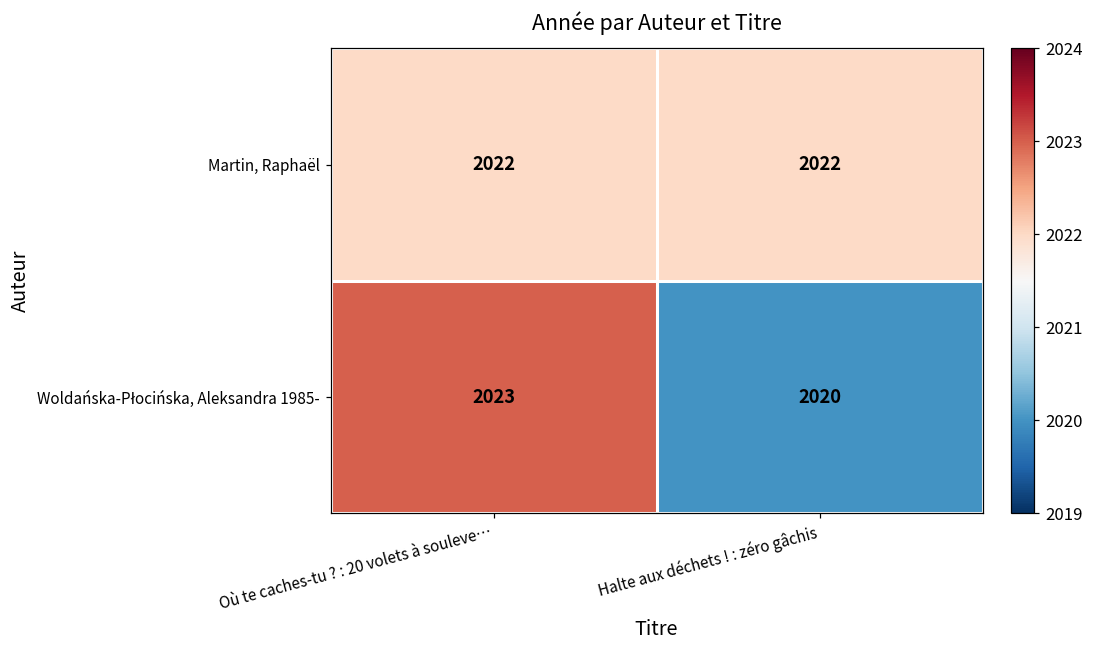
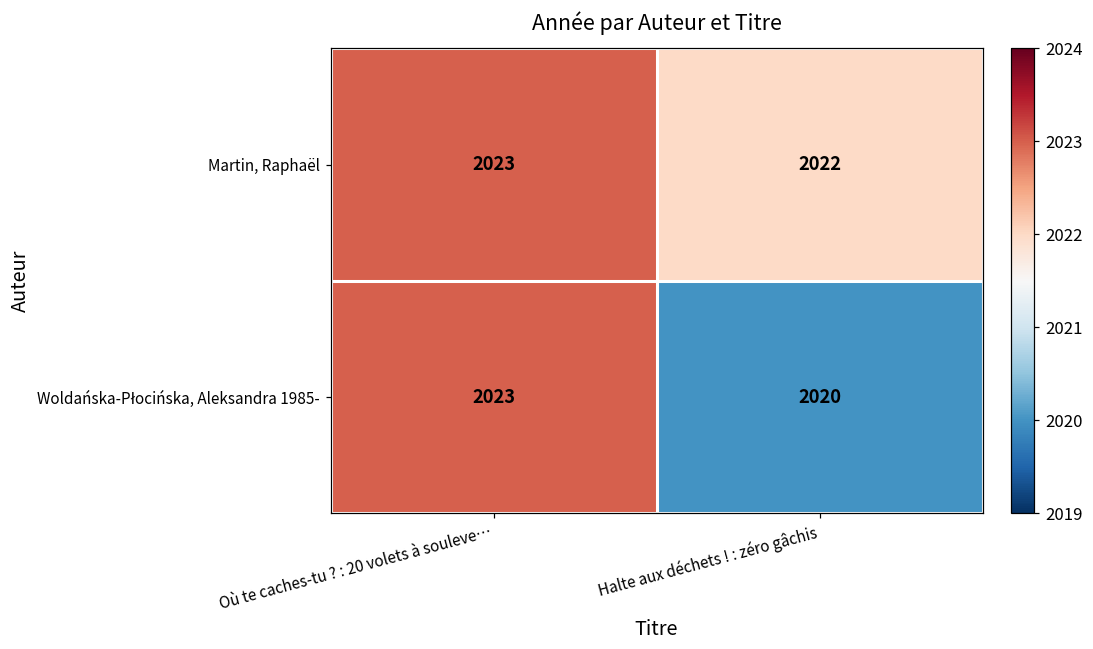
  {
    "Martin, Raphaël": {
-     "Où te caches-tu ? : 20 volets à souleve…": 2022,
+     "Où te caches-tu ? : 20 volets à souleve…": 2023,
      "Halte aux déchets ! : zéro gâchis": 2022
    },
    "Woldańska-Płocińska, Aleksandra 1985-": {
      "Où te caches-tu ? : 20 volets à souleve…": 2023,
      "Halte aux déchets ! : zéro gâchis": 2020
    }
  }
